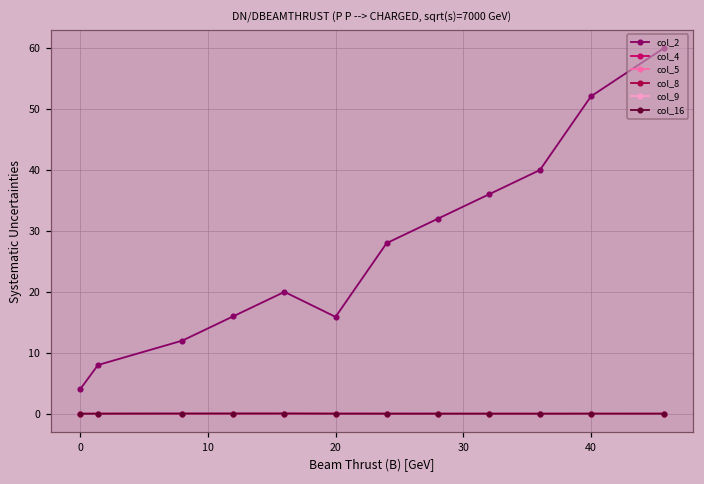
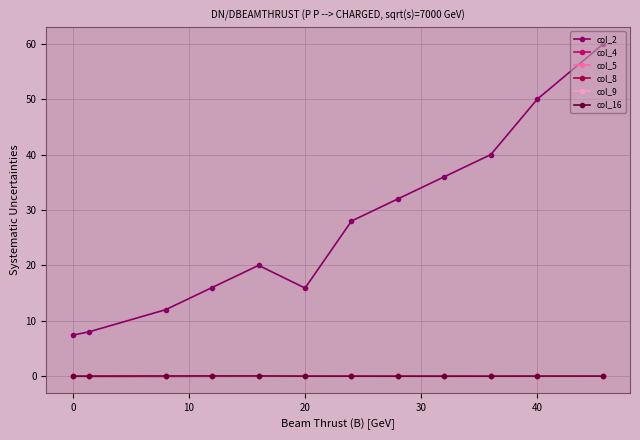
  {
    "col_2": {
-     "0": 4,
+     "0": 7,
      "20": 16,
-     "40": 52
+     "40": 50
    },
    "col_16": {
      "0": 0,
      "20": 0,
      "40": 0
    }
  }
